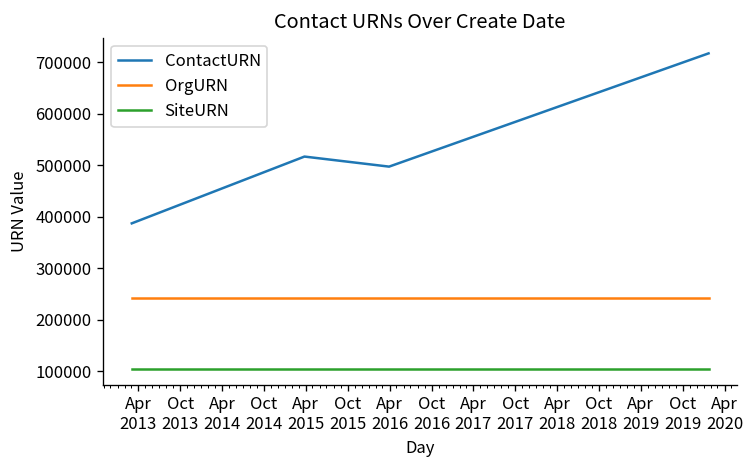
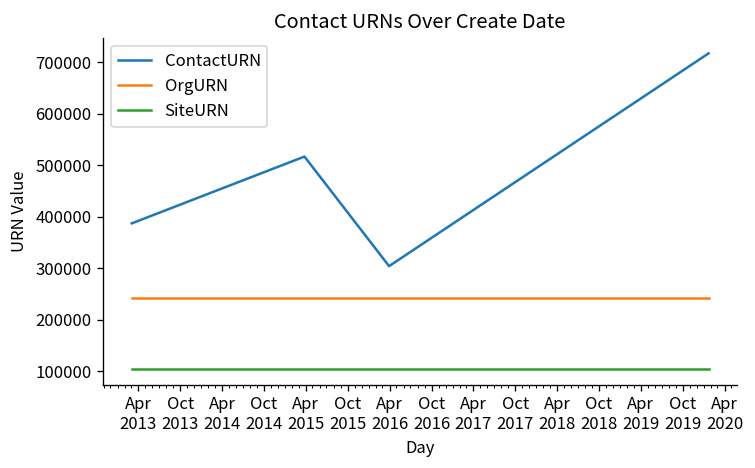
  {
    "ContactURN": {
      "Apr 2015": 520000,
-     "Apr 2016": 500000
+     "Apr 2016": 300000
    },
    "OrgURN": {
      "Apr 2015": 240000,
      "Apr 2016": 240000
    },
    "SiteURN": {
      "Apr 2015": 100000,
      "Apr 2016": 100000
    }
  }
